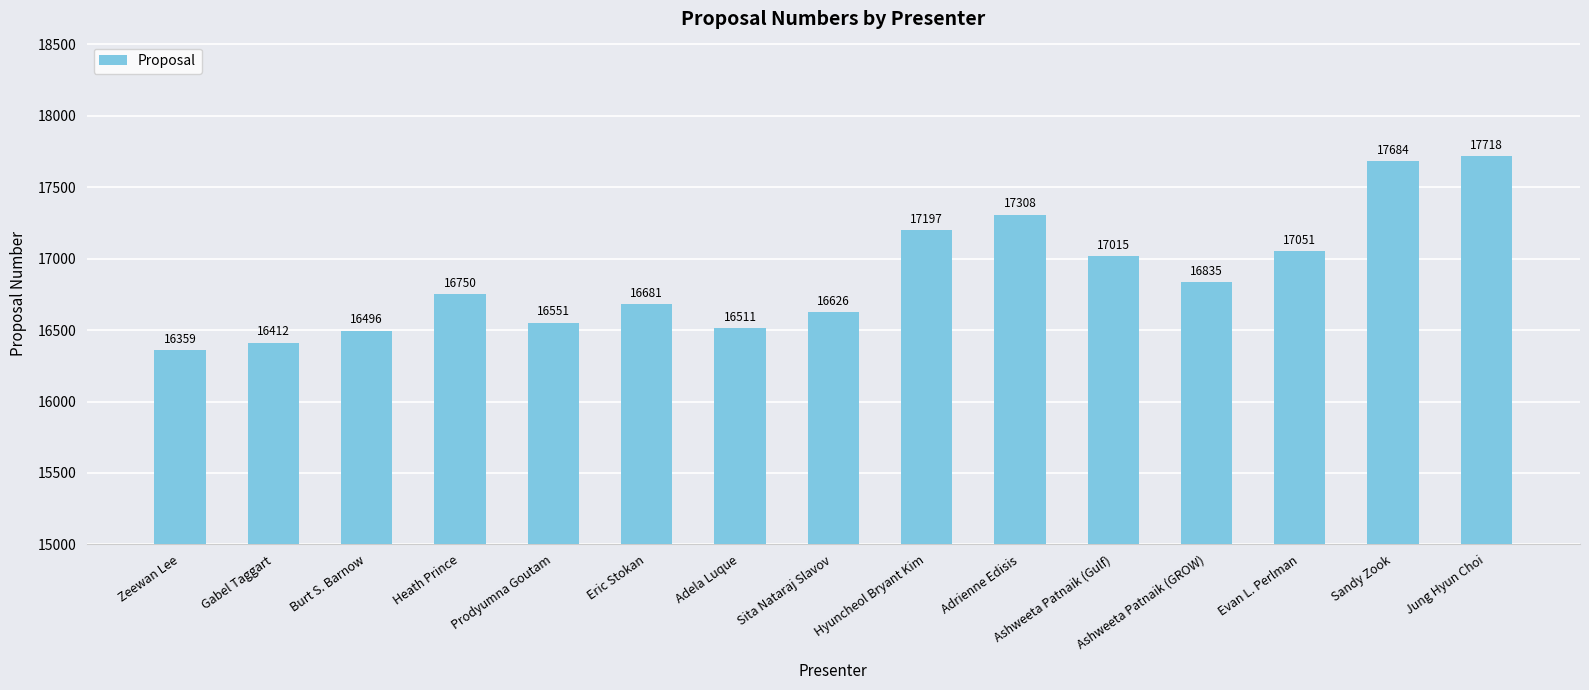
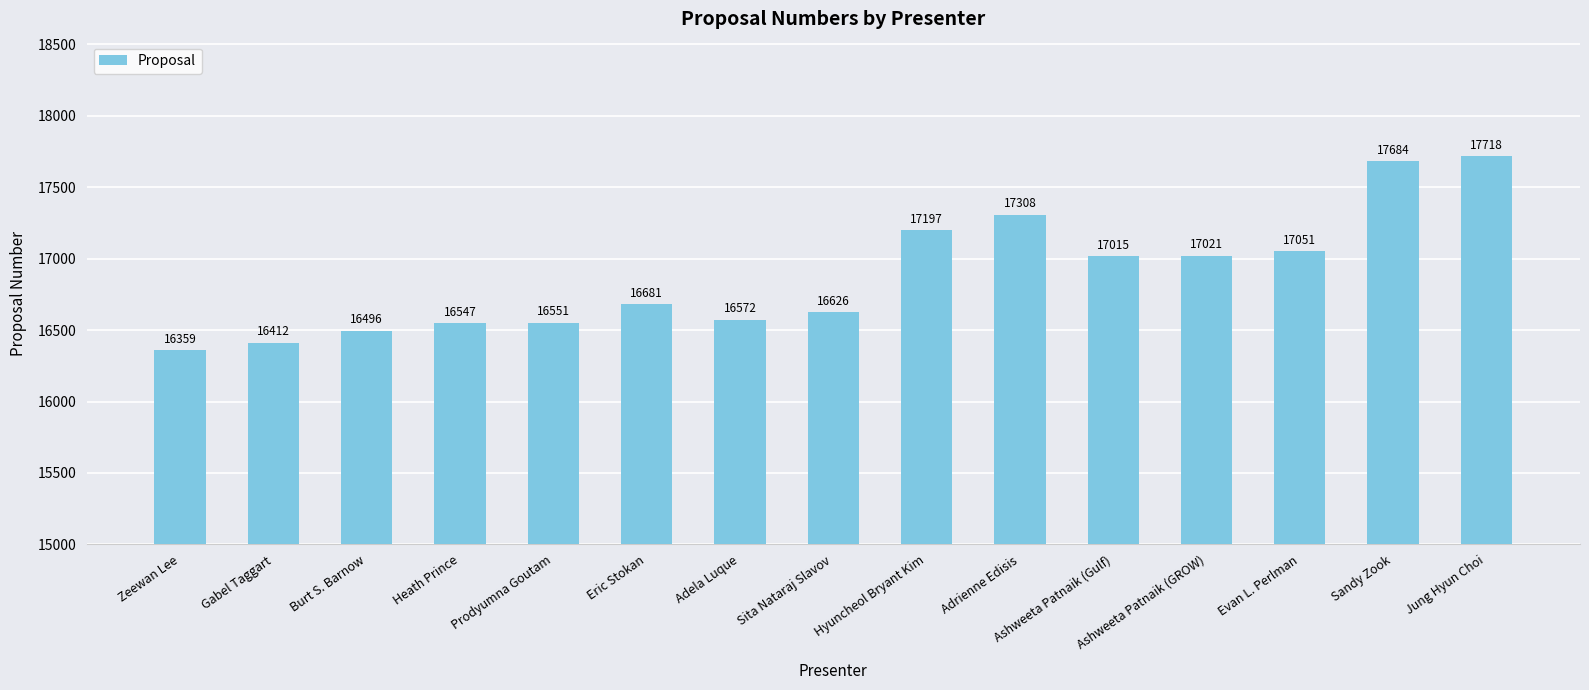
  {
    "Zeewan Lee": 16359,
    "Gabel Taggart": 16412,
    "Burt S. Barnow": 16496,
-   "Heath Prince": 16750,
+   "Heath Prince": 16547,
    "Prodyumna Goutam": 16551,
    "Eric Stokan": 16681,
-   "Adela Luque": 16511,
+   "Adela Luque": 16572,
    "Sita Nataraj Slavov": 16626,
    "Hyuncheol Bryant Kim": 17197,
    "Adrienne Edisis": 17308,
    "Ashweeta Patnaik (Gulf)": 17015,
-   "Ashweeta Patnaik (GROW)": 16835,
+   "Ashweeta Patnaik (GROW)": 17021,
    "Evan L. Perlman": 17051,
    "Sandy Zook": 17684,
    "Jung Hyun Choi": 17718
  }
